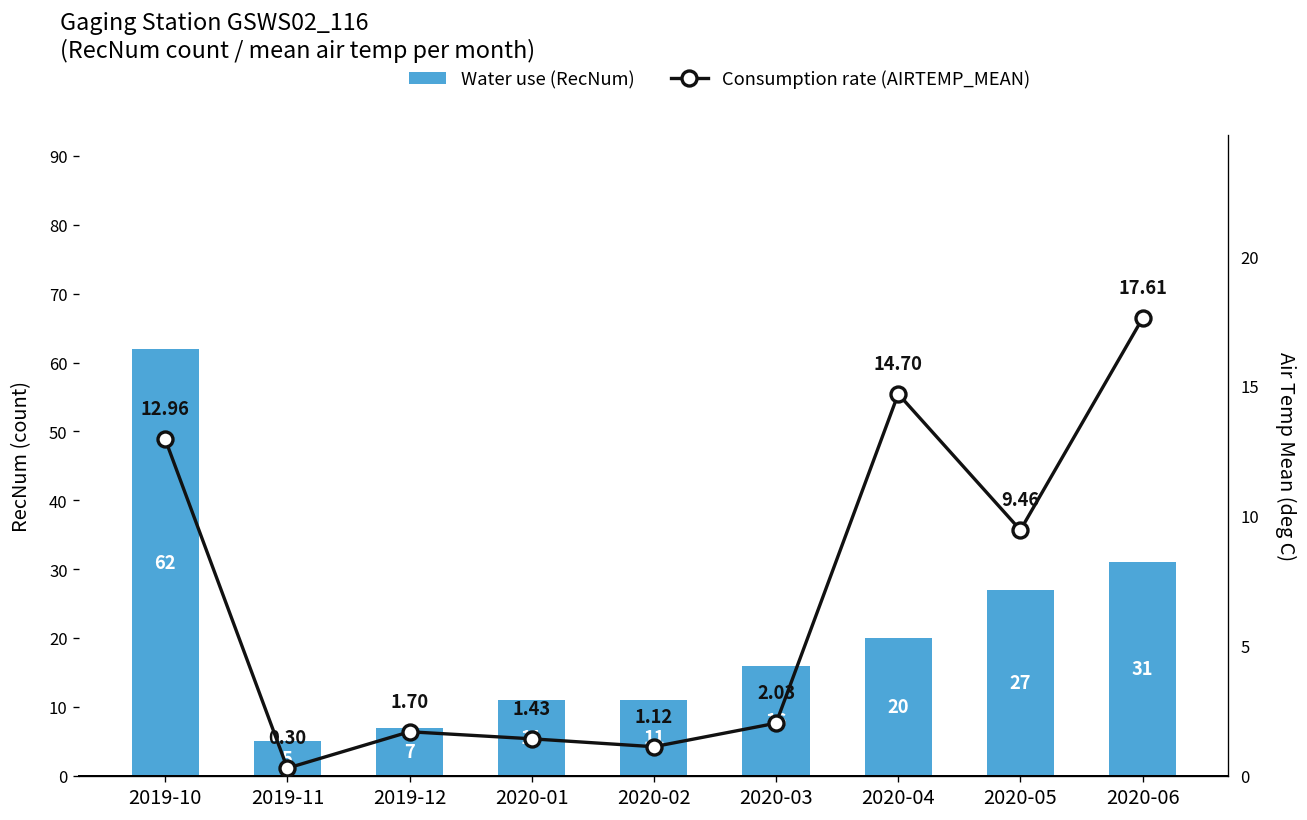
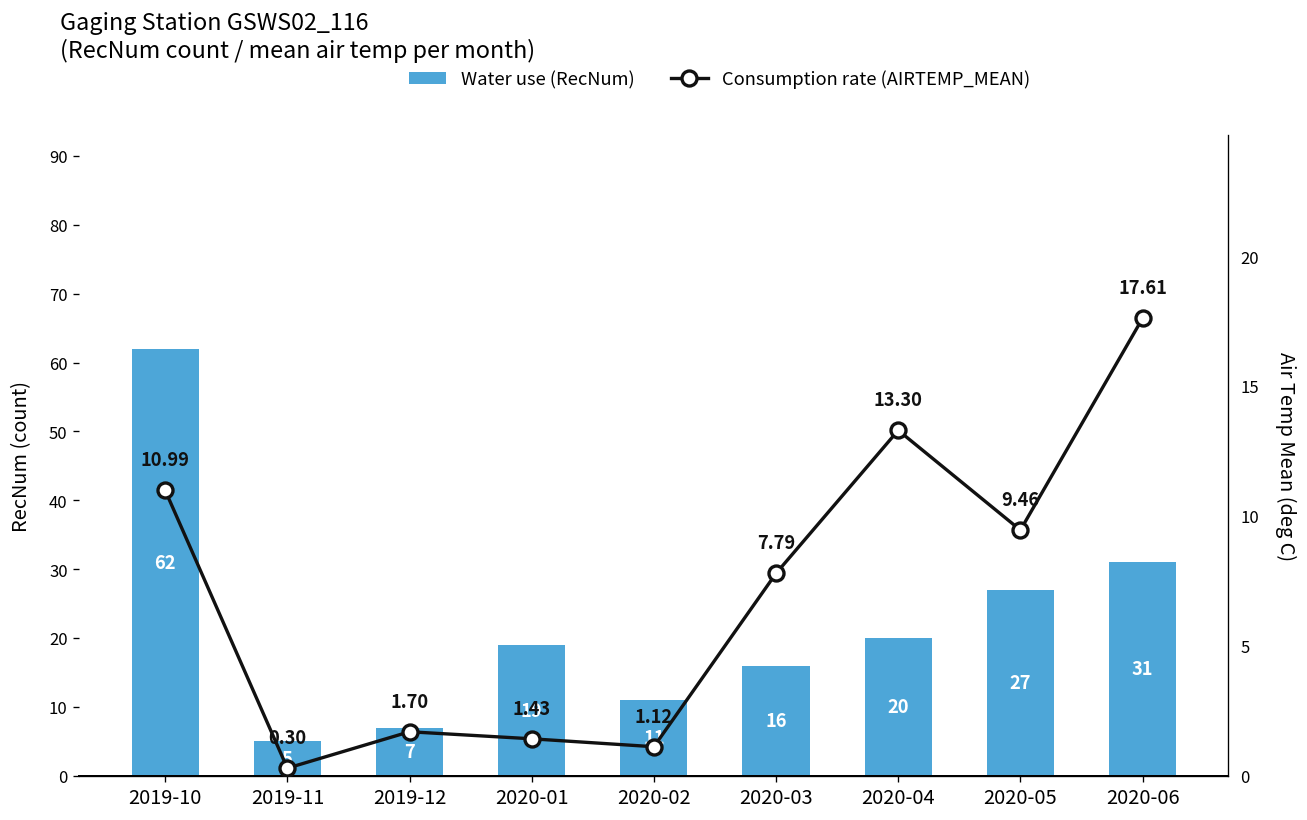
  {
    "Water use (RecNum)": {
      "2019-10": 62,
      "2019-12": 7,
-     "2020-01": 11,
+     "2020-01": 19,
      "2020-04": 20,
      "2020-05": 27,
      "2020-06": 31
    },
    "Consumption rate (AIRTEMP_MEAN)": {
-     "2019-10": 12.96,
+     "2019-10": 10.99,
      "2019-11": 0.30,
      "2019-12": 1.70,
      "2020-01": 1.43,
      "2020-02": 1.12,
-     "2020-03": 2.03,
-     "2020-04": 14.70,
+     "2020-03": 7.79,
+     "2020-04": 13.30,
      "2020-05": 9.46,
      "2020-06": 17.61
    }
  }
